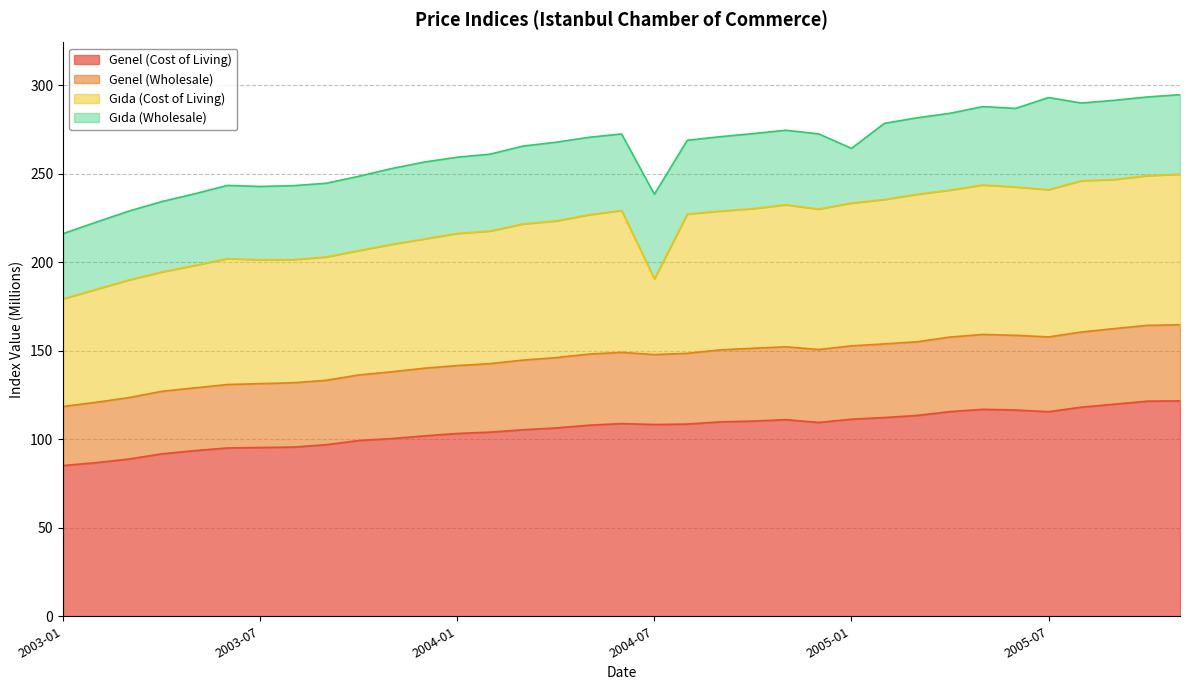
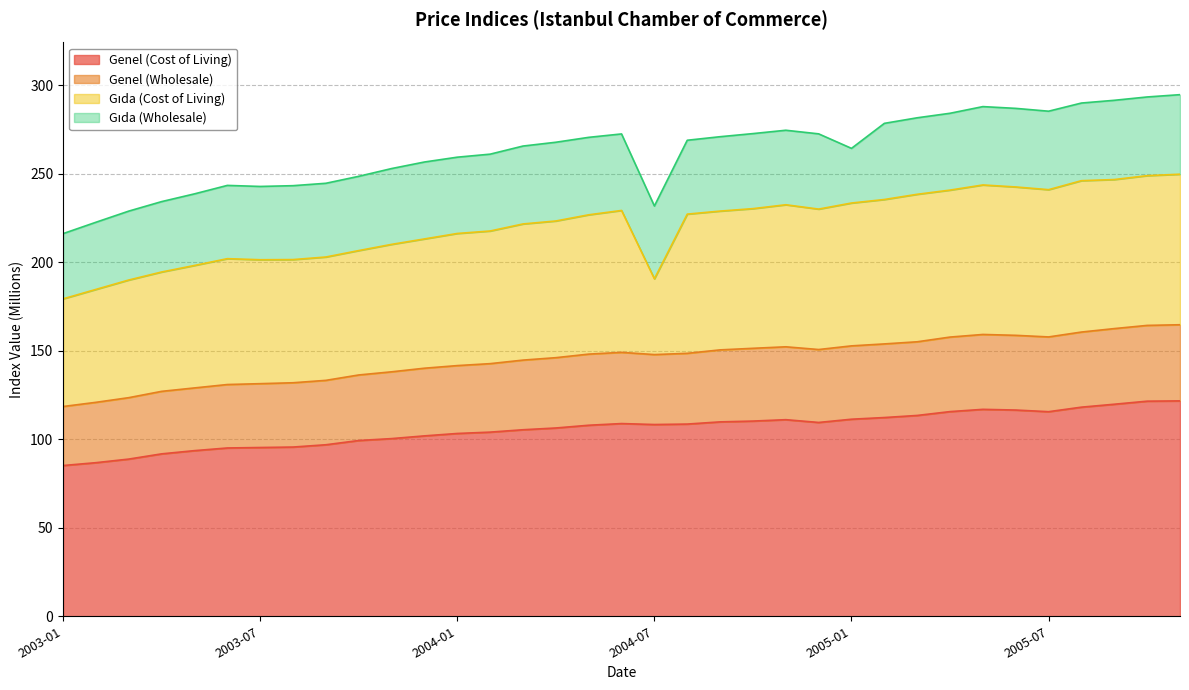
  {
    "Gıda (Cost of Living)": {
      "2003-01": 61,
      "2003-07": 70,
      "2004-01": 75,
      "2004-07": 43,
      "2005-01": 81,
      "2005-07": 83
    },
    "Gıda (Wholesale)": {
      "2003-01": 37,
      "2003-07": 41,
      "2004-01": 43,
-     "2004-07": 48,
+     "2004-07": 41,
      "2005-01": 31,
-     "2005-07": 52
+     "2005-07": 44
    }
  }
